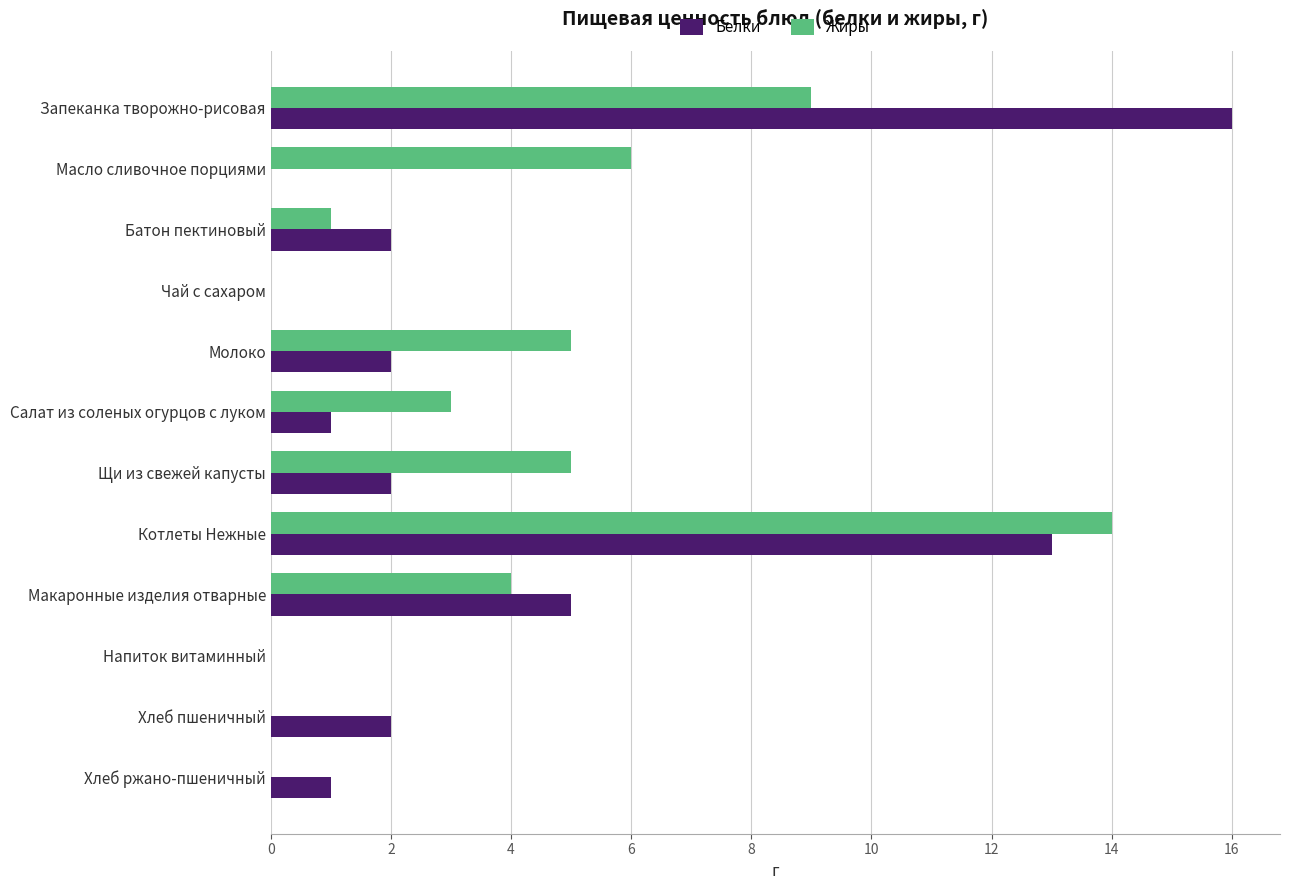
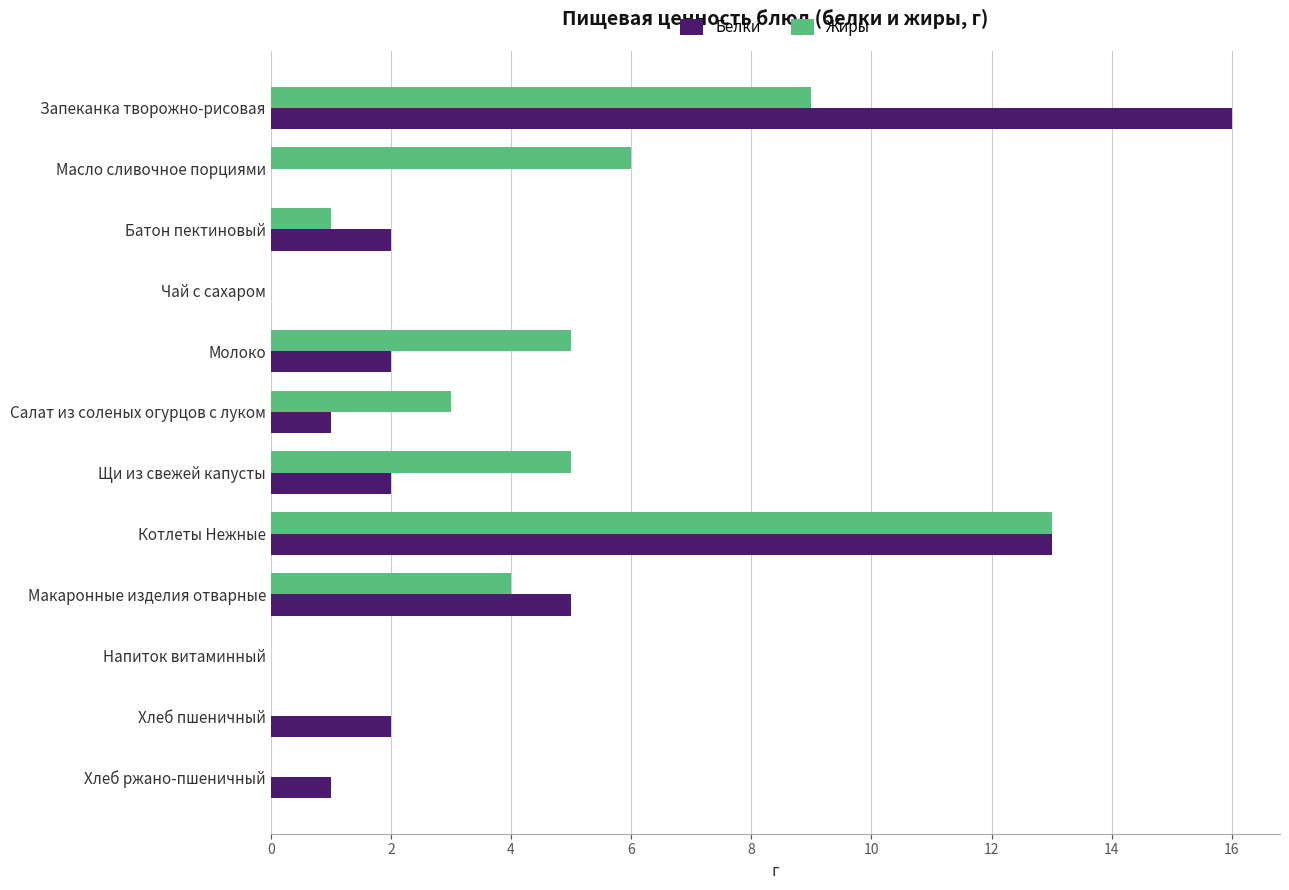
  {
    "Белки": {
      "Запеканка творожно-рисовая": 16,
      "Масло сливочное порциями": 0,
      "Батон пектиновый": 2,
      "Чай с сахаром": 0,
      "Молоко": 2,
      "Салат из соленых огурцов с луком": 1,
      "Щи из свежей капусты": 2,
      "Котлеты Нежные": 13,
      "Макаронные изделия отварные": 5,
      "Напиток витаминный": 0,
      "Хлеб пшеничный": 2,
      "Хлеб ржано-пшеничный": 1
    },
    "Жиры": {
      "Запеканка творожно-рисовая": 9,
      "Масло сливочное порциями": 6,
      "Батон пектиновый": 1,
      "Чай с сахаром": 0,
      "Молоко": 5,
      "Салат из соленых огурцов с луком": 3,
      "Щи из свежей капусты": 5,
-     "Котлеты Нежные": 14,
+     "Котлеты Нежные": 13,
      "Макаронные изделия отварные": 4,
      "Напиток витаминный": 0,
      "Хлеб пшеничный": 0,
      "Хлеб ржано-пшеничный": 0
    }
  }
